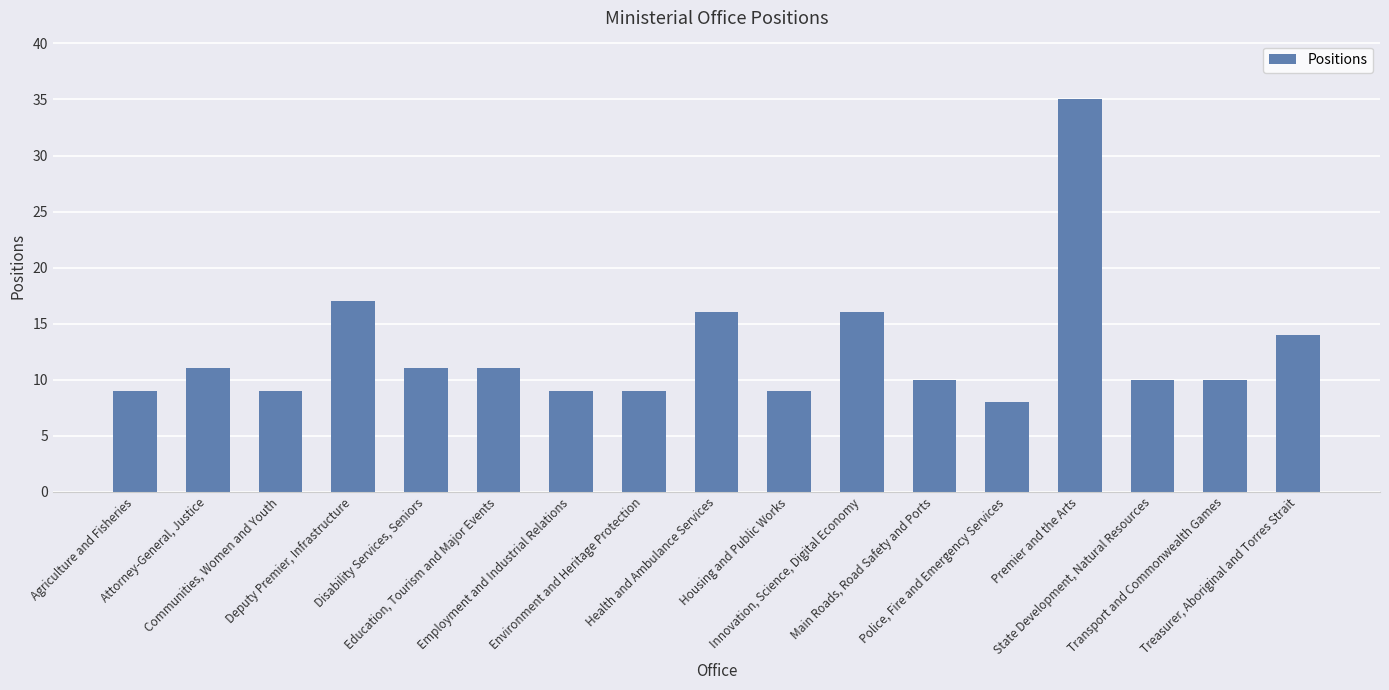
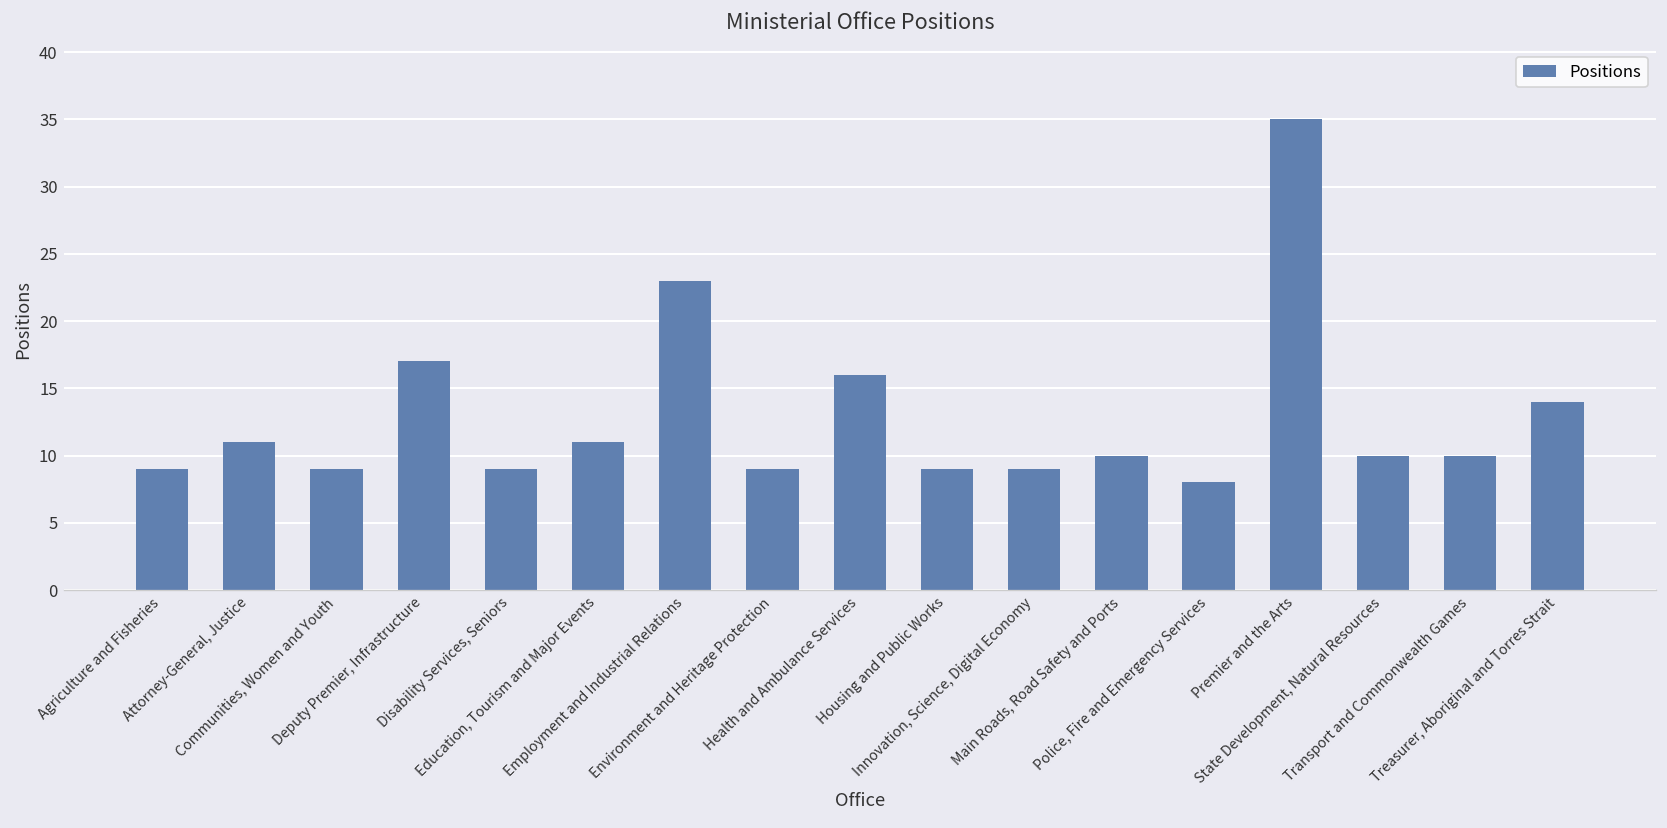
  {
    "Agriculture and Fisheries": 9,
    "Attorney-General, Justice": 11,
    "Communities, Women and Youth": 9,
    "Deputy Premier, Infrastructure": 17,
-   "Disability Services, Seniors": 11,
+   "Disability Services, Seniors": 9,
    "Education, Tourism and Major Events": 11,
-   "Employment and Industrial Relations": 9,
+   "Employment and Industrial Relations": 23,
    "Environment and Heritage Protection": 9,
    "Health and Ambulance Services": 16,
    "Housing and Public Works": 9,
-   "Innovation, Science, Digital Economy": 16,
+   "Innovation, Science, Digital Economy": 9,
    "Main Roads, Road Safety and Ports": 10,
    "Police, Fire and Emergency Services": 8,
    "Premier and the Arts": 35,
    "State Development, Natural Resources": 10,
    "Transport and Commonwealth Games": 10,
    "Treasurer, Aboriginal and Torres Strait": 14
  }
